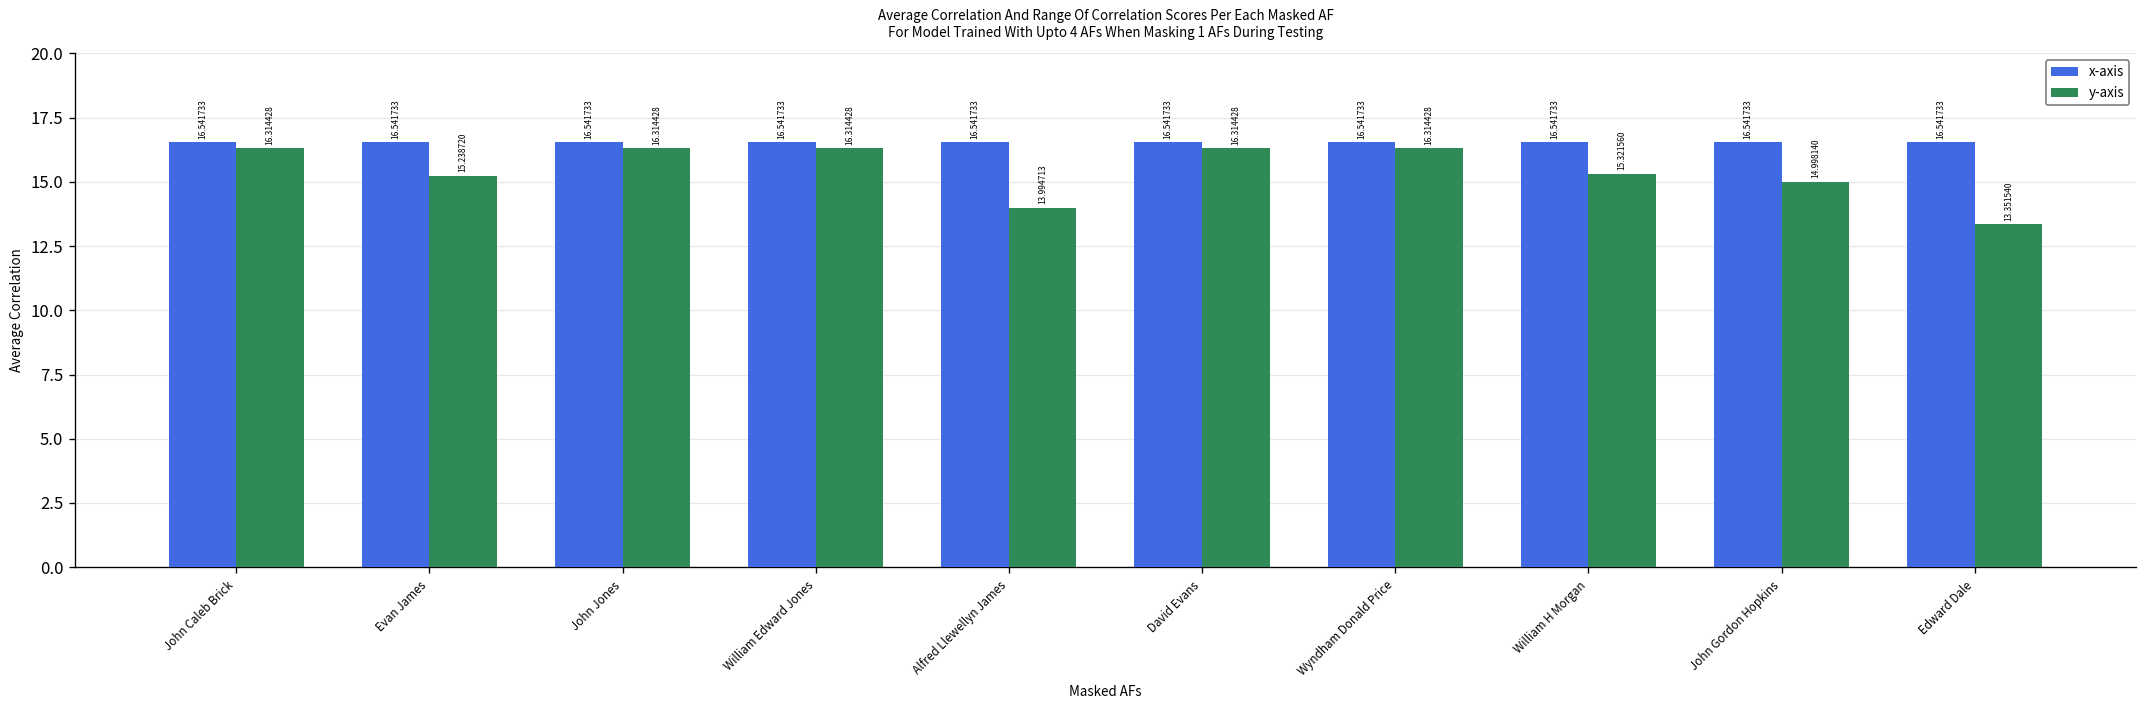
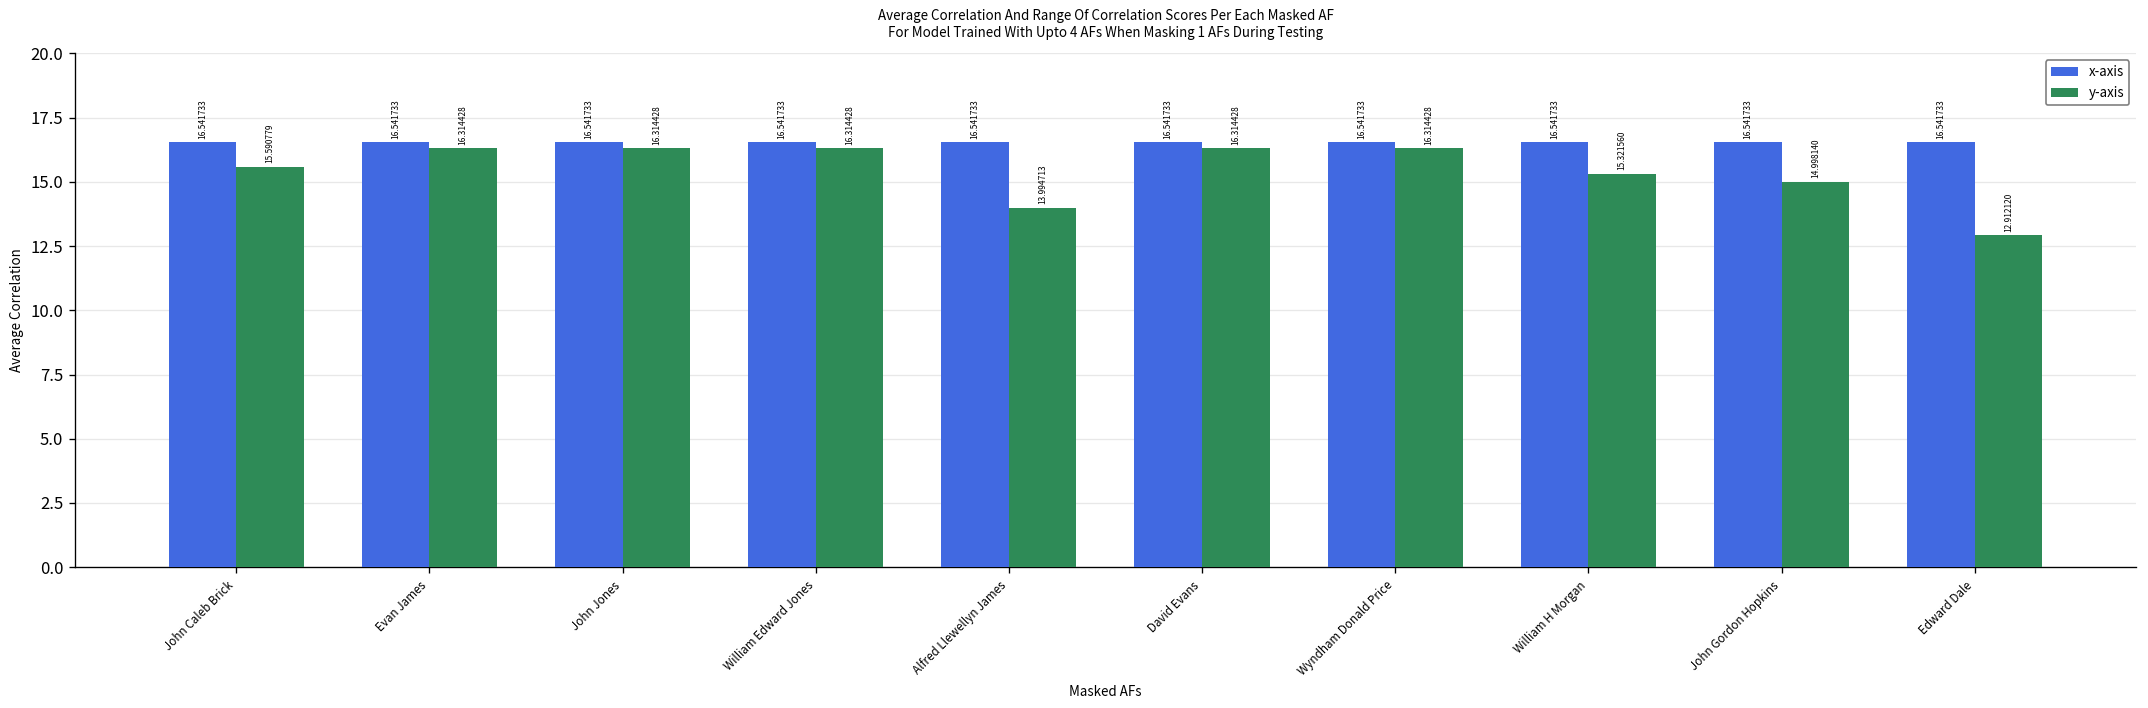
  {
    "x-axis": {
      "John Caleb Brick": 16.541733,
      "Evan James": 16.541733,
      "John Jones": 16.541733,
      "William Edward Jones": 16.541733,
      "Alfred Llewellyn James": 16.541733,
      "David Evans": 16.541733,
      "Wyndham Donald Price": 16.541733,
      "William H Morgan": 16.541733,
      "John Gordon Hopkins": 16.541733,
      "Edward Dale": 16.541733
    },
    "y-axis": {
-     "John Caleb Brick": 16.314428,
-     "Evan James": 15.238720,
+     "John Caleb Brick": 15.590779,
+     "Evan James": 16.314428,
      "John Jones": 16.314428,
      "William Edward Jones": 16.314428,
      "Alfred Llewellyn James": 13.994713,
      "David Evans": 16.314428,
      "Wyndham Donald Price": 16.314428,
      "William H Morgan": 15.321560,
      "John Gordon Hopkins": 14.998140,
-     "Edward Dale": 13.351540
+     "Edward Dale": 12.912120
    }
  }
